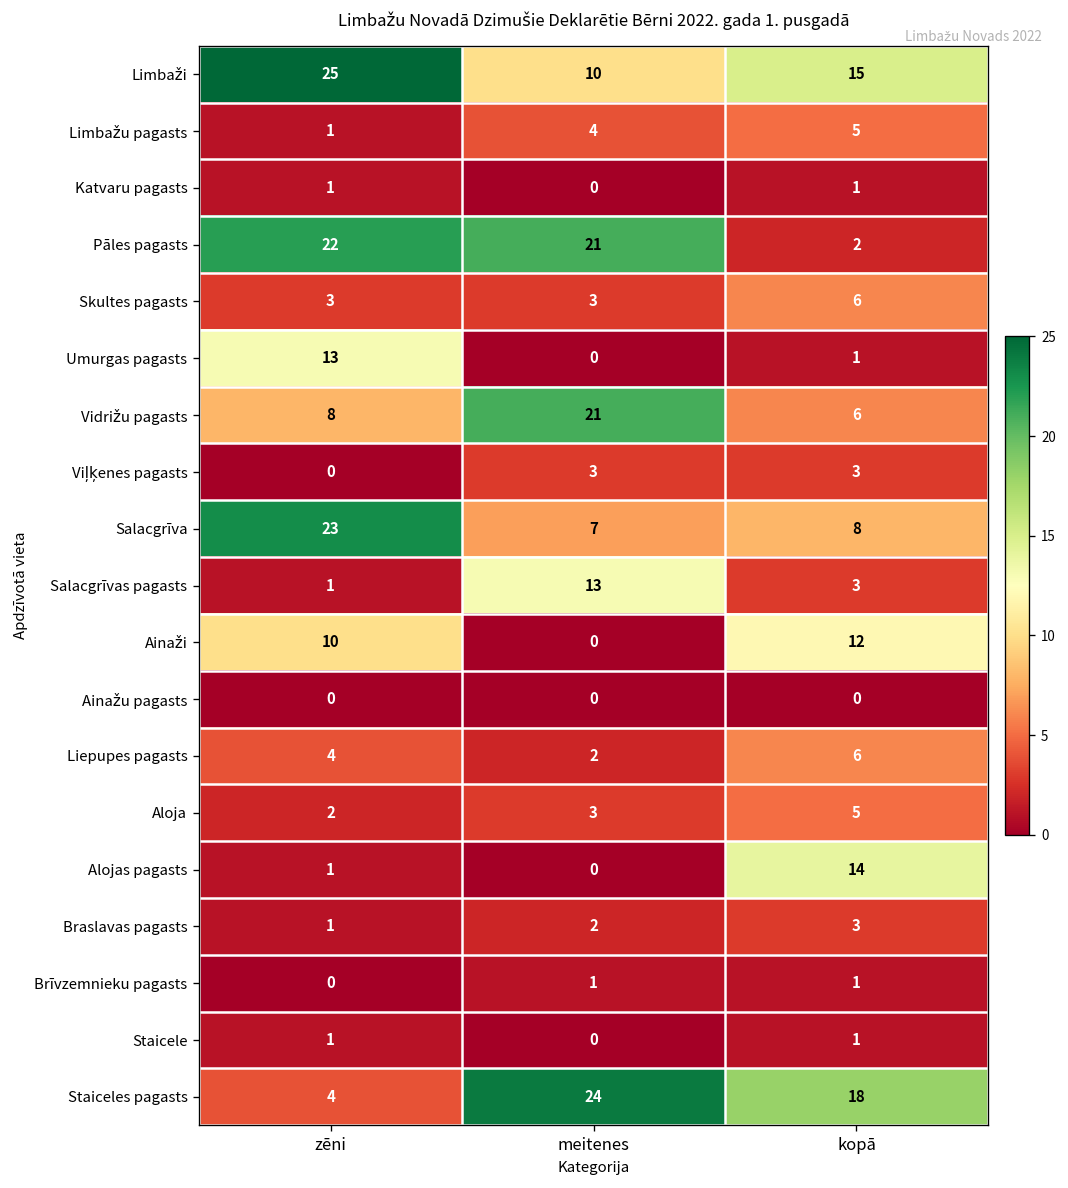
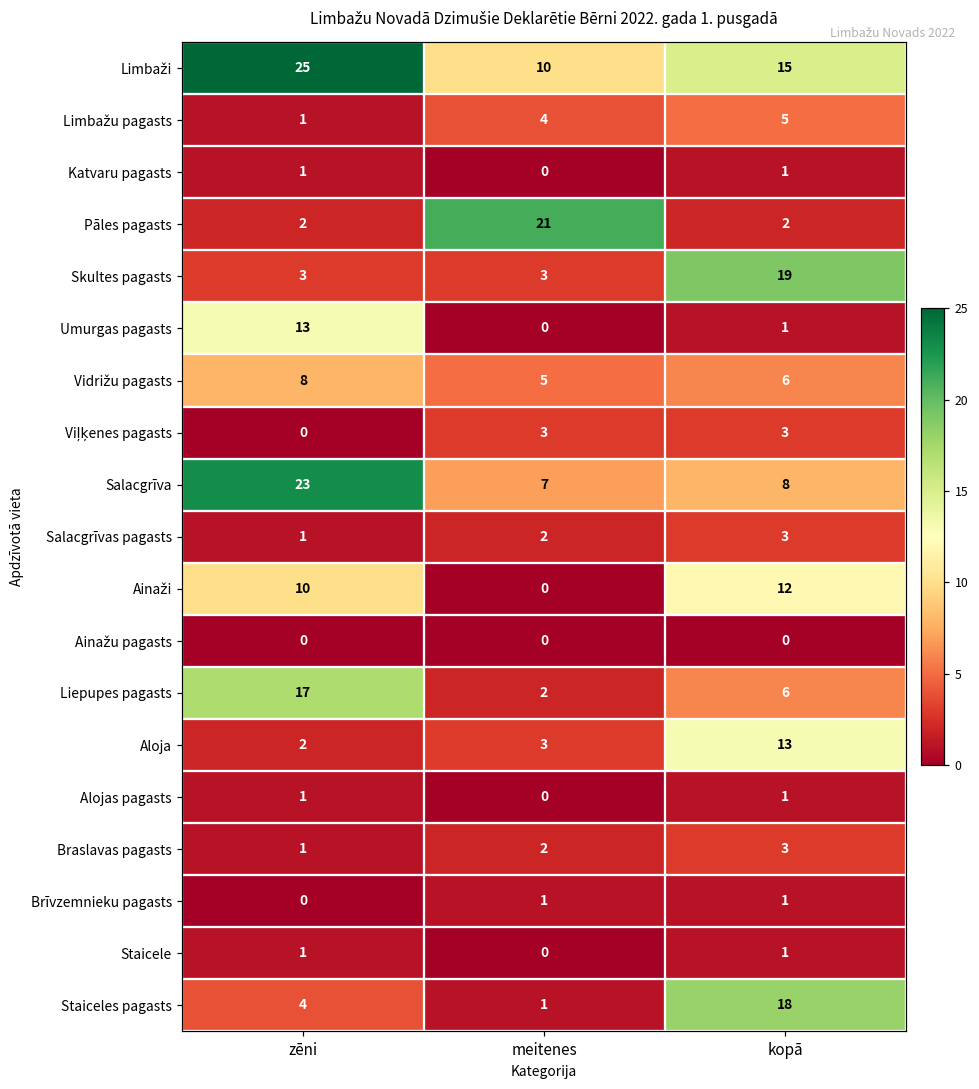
  {
    "Limbaži": {
      "zēni": 25,
      "meitenes": 10,
      "kopā": 15
    },
    "Limbažu pagasts": {
      "zēni": 1,
      "meitenes": 4,
      "kopā": 5
    },
    "Katvaru pagasts": {
      "zēni": 1,
      "meitenes": 0,
      "kopā": 1
    },
    "Pāles pagasts": {
-     "zēni": 22,
+     "zēni": 2,
      "meitenes": 21,
      "kopā": 2
    },
    "Skultes pagasts": {
      "zēni": 3,
      "meitenes": 3,
-     "kopā": 6
+     "kopā": 19
    },
    "Umurgas pagasts": {
      "zēni": 13,
      "meitenes": 0,
      "kopā": 1
    },
    "Vidrižu pagasts": {
      "zēni": 8,
-     "meitenes": 21,
+     "meitenes": 5,
      "kopā": 6
    },
    "Viļķenes pagasts": {
      "zēni": 0,
      "meitenes": 3,
      "kopā": 3
    },
    "Salacgrīva": {
      "zēni": 23,
      "meitenes": 7,
      "kopā": 8
    },
    "Salacgrīvas pagasts": {
      "zēni": 1,
-     "meitenes": 13,
+     "meitenes": 2,
      "kopā": 3
    },
    "Ainaži": {
      "zēni": 10,
      "meitenes": 0,
      "kopā": 12
    },
    "Ainažu pagasts": {
      "zēni": 0,
      "meitenes": 0,
      "kopā": 0
    },
    "Liepupes pagasts": {
-     "zēni": 4,
+     "zēni": 17,
      "meitenes": 2,
      "kopā": 6
    },
    "Aloja": {
      "zēni": 2,
      "meitenes": 3,
-     "kopā": 5
+     "kopā": 13
    },
    "Alojas pagasts": {
      "zēni": 1,
      "meitenes": 0,
-     "kopā": 14
+     "kopā": 1
    },
    "Braslavas pagasts": {
      "zēni": 1,
      "meitenes": 2,
      "kopā": 3
    },
    "Brīvzemnieku pagasts": {
      "zēni": 0,
      "meitenes": 1,
      "kopā": 1
    },
    "Staicele": {
      "zēni": 1,
      "meitenes": 0,
      "kopā": 1
    },
    "Staiceles pagasts": {
      "zēni": 4,
-     "meitenes": 24,
+     "meitenes": 1,
      "kopā": 18
    }
  }
